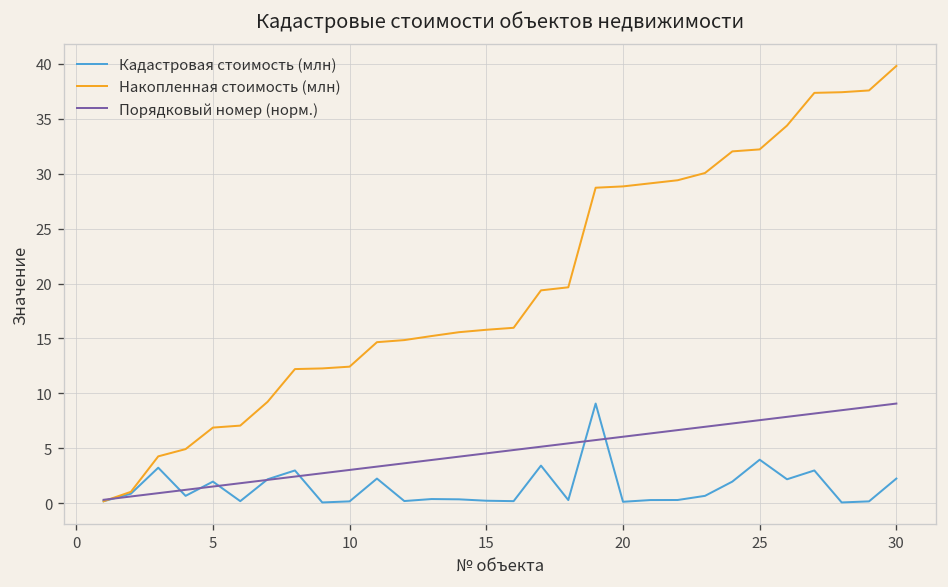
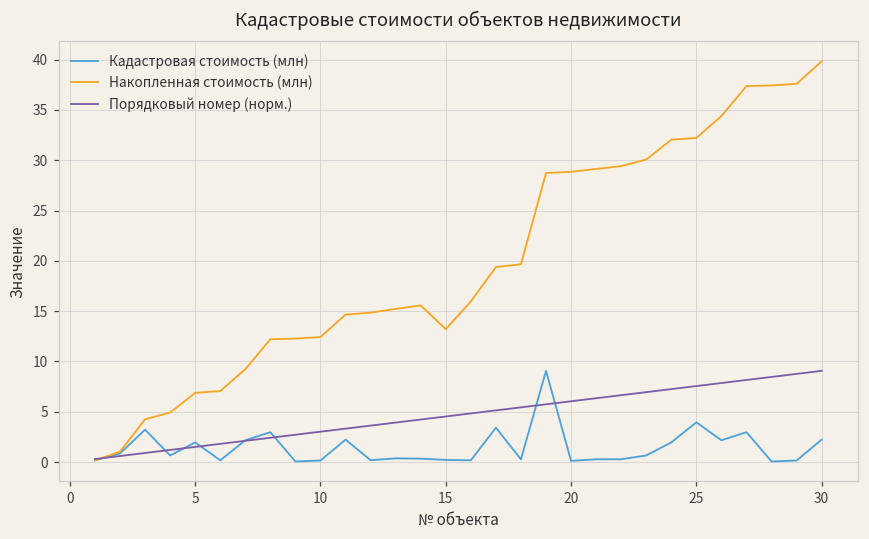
  {
    "Кадастровая стоимость (млн)": {
      "5": 2,
      "10": 0,
      "15": 0,
      "20": 0,
      "25": 4,
      "30": 2
    },
    "Накопленная стоимость (млн)": {
      "5": 7,
      "10": 12,
-     "15": 16,
+     "15": 13,
      "20": 29,
      "25": 32,
      "30": 40
    },
    "Порядковый номер (норм.)": {
      "5": 2,
      "10": 3,
      "15": 5,
      "20": 6,
      "25": 8,
      "30": 9
    }
  }
